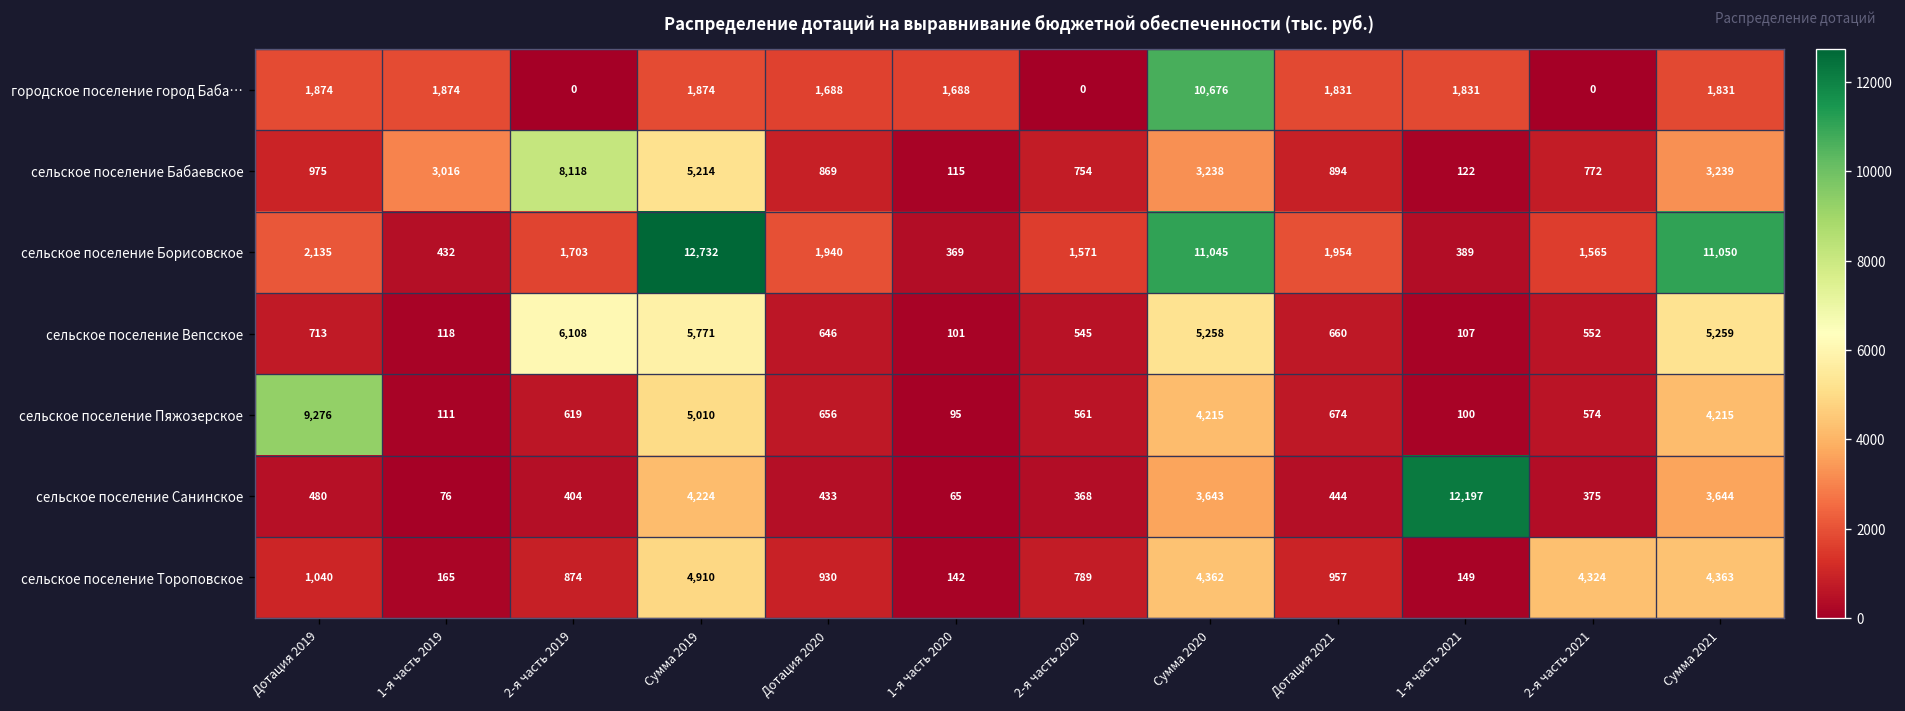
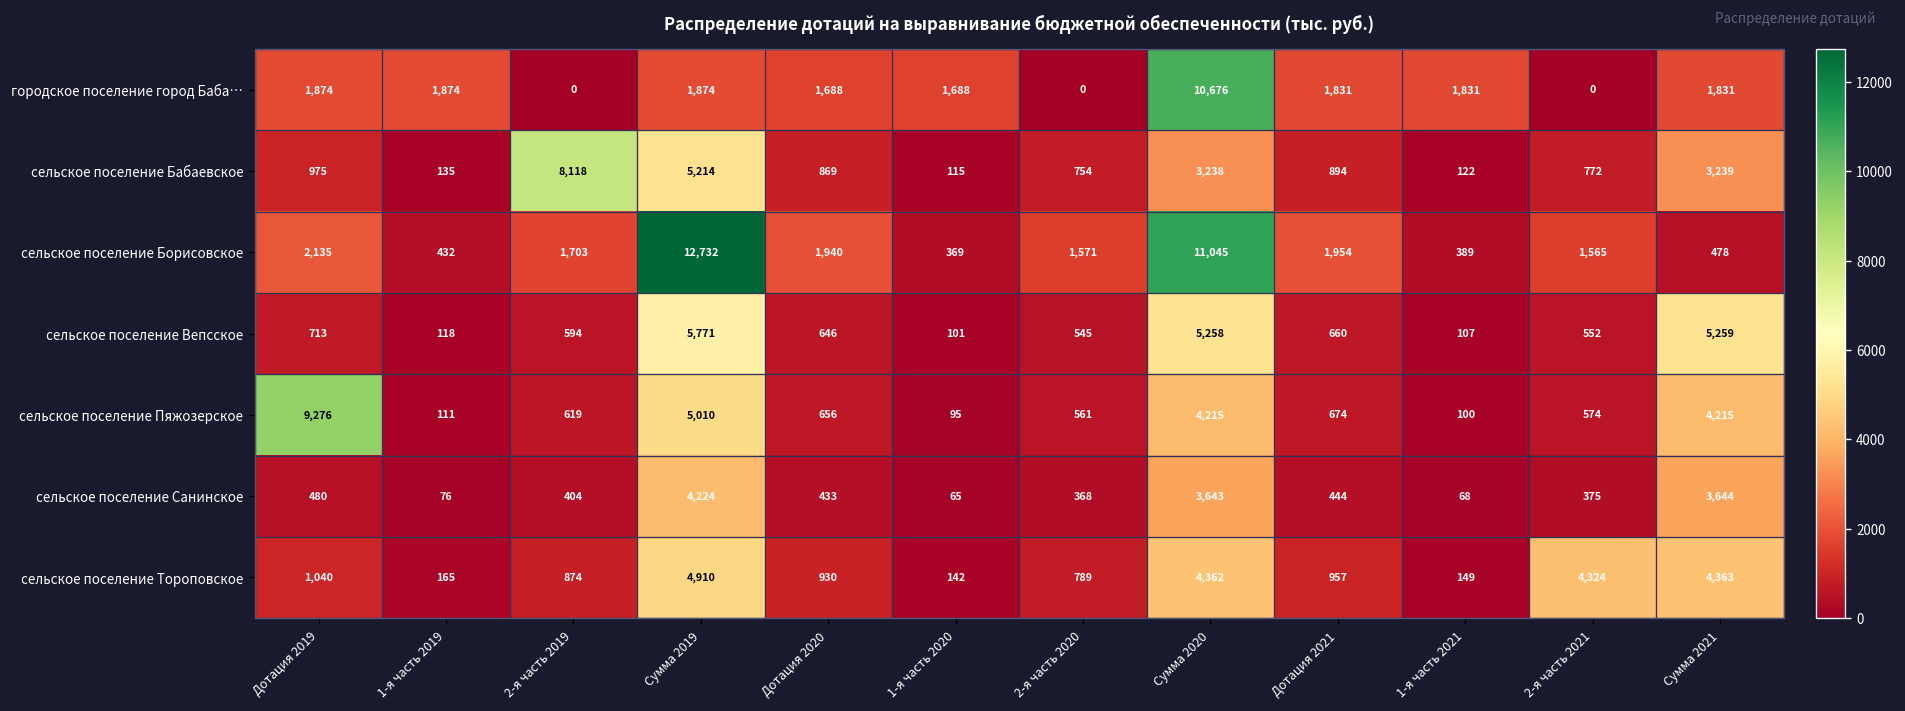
  {
    "городское поселение город Баба…": {
      "Дотация 2019": "1,874",
      "1-я часть 2019": "1,874",
      "2-я часть 2019": "0",
      "Сумма 2019": "1,874",
      "Дотация 2020": "1,688",
      "1-я часть 2020": "1,688",
      "2-я часть 2020": "0",
      "Сумма 2020": "10,676",
      "Дотация 2021": "1,831",
      "1-я часть 2021": "1,831",
      "2-я часть 2021": "0",
      "Сумма 2021": "1,831"
    },
    "сельское поселение Бабаевское": {
      "Дотация 2019": "975",
-     "1-я часть 2019": "3,016",
+     "1-я часть 2019": "135",
      "2-я часть 2019": "8,118",
      "Сумма 2019": "5,214",
      "Дотация 2020": "869",
      "1-я часть 2020": "115",
      "2-я часть 2020": "754",
      "Сумма 2020": "3,238",
      "Дотация 2021": "894",
      "1-я часть 2021": "122",
      "2-я часть 2021": "772",
      "Сумма 2021": "3,239"
    },
    "сельское поселение Борисовское": {
      "Дотация 2019": "2,135",
      "1-я часть 2019": "432",
      "2-я часть 2019": "1,703",
      "Сумма 2019": "12,732",
      "Дотация 2020": "1,940",
      "1-я часть 2020": "369",
      "2-я часть 2020": "1,571",
      "Сумма 2020": "11,045",
      "Дотация 2021": "1,954",
      "1-я часть 2021": "389",
      "2-я часть 2021": "1,565",
-     "Сумма 2021": "11,050"
+     "Сумма 2021": "478"
    },
    "сельское поселение Вепсское": {
      "Дотация 2019": "713",
      "1-я часть 2019": "118",
-     "2-я часть 2019": "6,108",
+     "2-я часть 2019": "594",
      "Сумма 2019": "5,771",
      "Дотация 2020": "646",
      "1-я часть 2020": "101",
      "2-я часть 2020": "545",
      "Сумма 2020": "5,258",
      "Дотация 2021": "660",
      "1-я часть 2021": "107",
      "2-я часть 2021": "552",
      "Сумма 2021": "5,259"
    },
    "сельское поселение Пяжозерское": {
      "Дотация 2019": "9,276",
      "1-я часть 2019": "111",
      "2-я часть 2019": "619",
      "Сумма 2019": "5,010",
      "Дотация 2020": "656",
      "1-я часть 2020": "95",
      "2-я часть 2020": "561",
      "Сумма 2020": "4,215",
      "Дотация 2021": "674",
      "1-я часть 2021": "100",
      "2-я часть 2021": "574",
      "Сумма 2021": "4,215"
    },
    "сельское поселение Санинское": {
      "Дотация 2019": "480",
      "1-я часть 2019": "76",
      "2-я часть 2019": "404",
      "Сумма 2019": "4,224",
      "Дотация 2020": "433",
      "1-я часть 2020": "65",
      "2-я часть 2020": "368",
      "Сумма 2020": "3,643",
      "Дотация 2021": "444",
-     "1-я часть 2021": "12,197",
+     "1-я часть 2021": "68",
      "2-я часть 2021": "375",
      "Сумма 2021": "3,644"
    },
    "сельское поселение Тороповское": {
      "Дотация 2019": "1,040",
      "1-я часть 2019": "165",
      "2-я часть 2019": "874",
      "Сумма 2019": "4,910",
      "Дотация 2020": "930",
      "1-я часть 2020": "142",
      "2-я часть 2020": "789",
      "Сумма 2020": "4,362",
      "Дотация 2021": "957",
      "1-я часть 2021": "149",
      "2-я часть 2021": "4,324",
      "Сумма 2021": "4,363"
    }
  }
